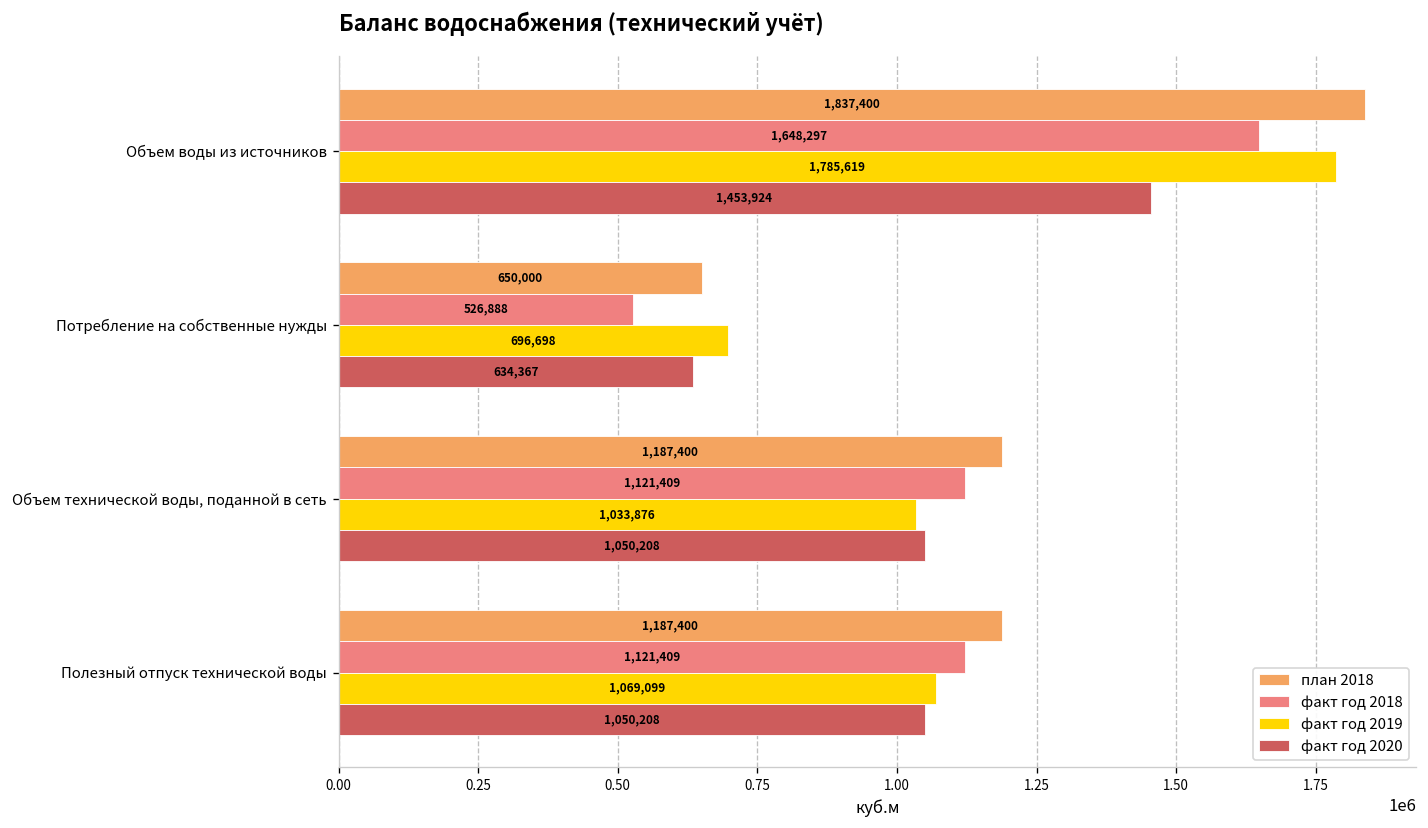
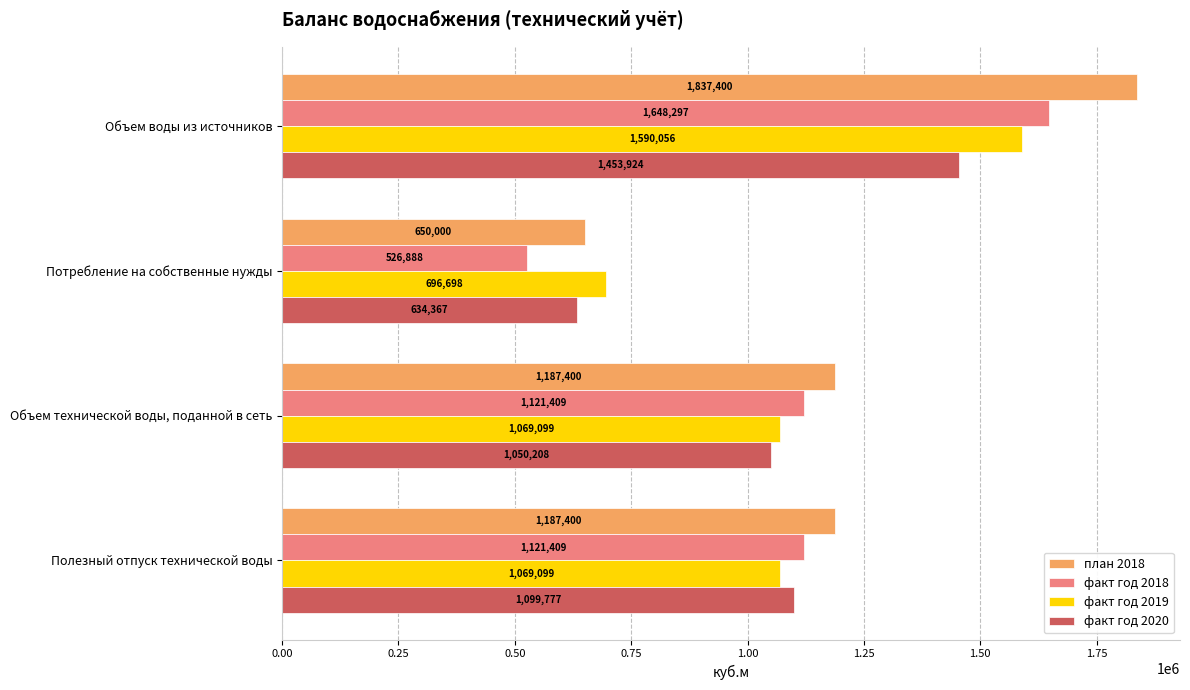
  {
    "факт год 2019": {
-     "Объем воды из источников": "1,785,619",
+     "Объем воды из источников": "1,590,056",
      "Потребление на собственные нужды": "696,698",
-     "Объем технической воды, поданной в сеть": "1,033,876",
+     "Объем технической воды, поданной в сеть": "1,069,099",
      "Полезный отпуск технической воды": "1,069,099"
    },
    "факт год 2020": {
      "Объем воды из источников": "1,453,924",
      "Потребление на собственные нужды": "634,367",
      "Объем технической воды, поданной в сеть": "1,050,208",
-     "Полезный отпуск технической воды": "1,050,208"
+     "Полезный отпуск технической воды": "1,099,777"
    }
  }
